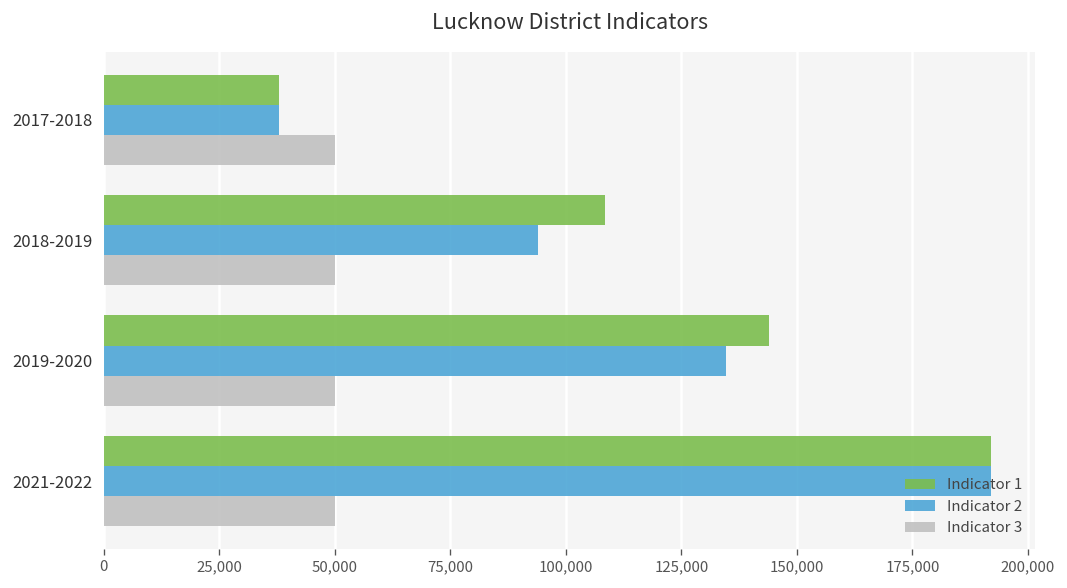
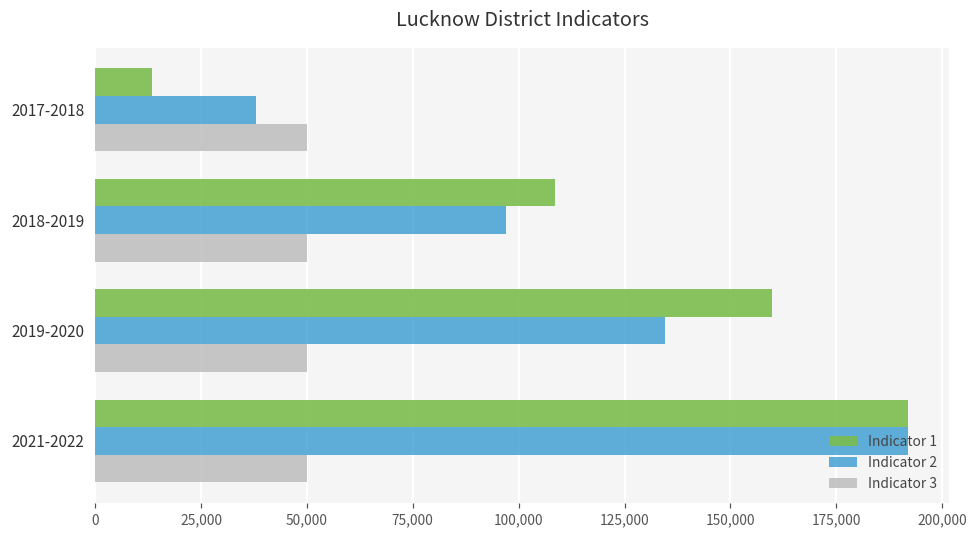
  {
    "Indicator 1": {
-     "2017-2018": "38,000",
+     "2017-2018": "13,000",
      "2018-2019": "108,000",
-     "2019-2020": "144,000",
+     "2019-2020": "160,000",
      "2021-2022": "192,000"
    },
    "Indicator 2": {
      "2017-2018": "38,000",
-     "2018-2019": "94,000",
+     "2018-2019": "97,000",
      "2019-2020": "135,000",
      "2021-2022": "192,000"
    },
    "Indicator 3": {
      "2017-2018": "50,000",
      "2018-2019": "50,000",
      "2019-2020": "50,000",
      "2021-2022": "50,000"
    }
  }
